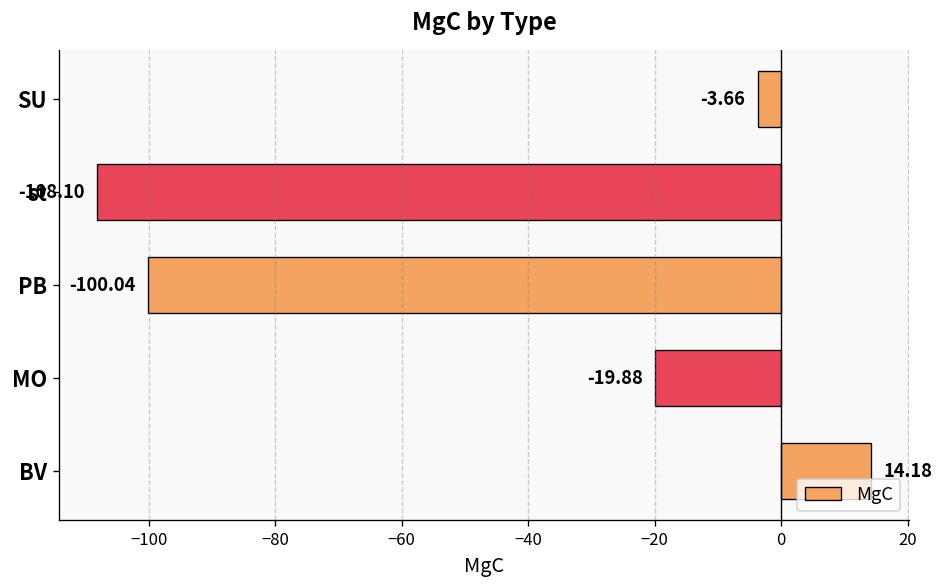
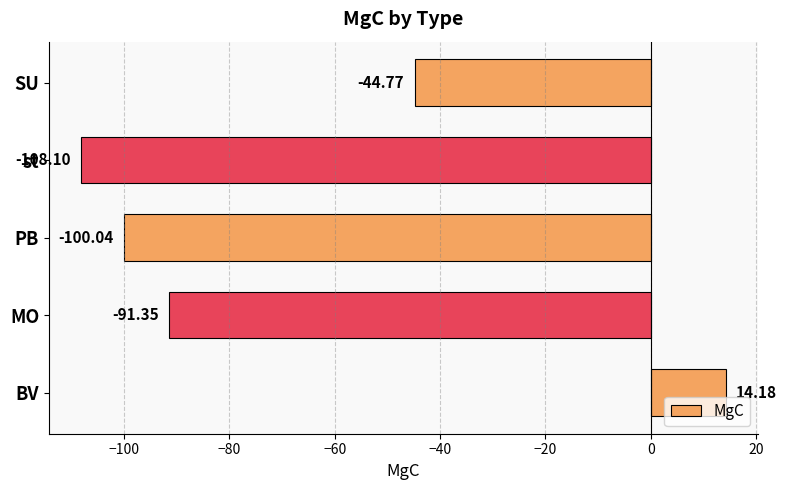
  {
-   "SU": -3.66,
+   "SU": -44.77,
    "st": -108.10,
    "PB": -100.04,
-   "MO": -19.88
+   "MO": -91.35
  }
